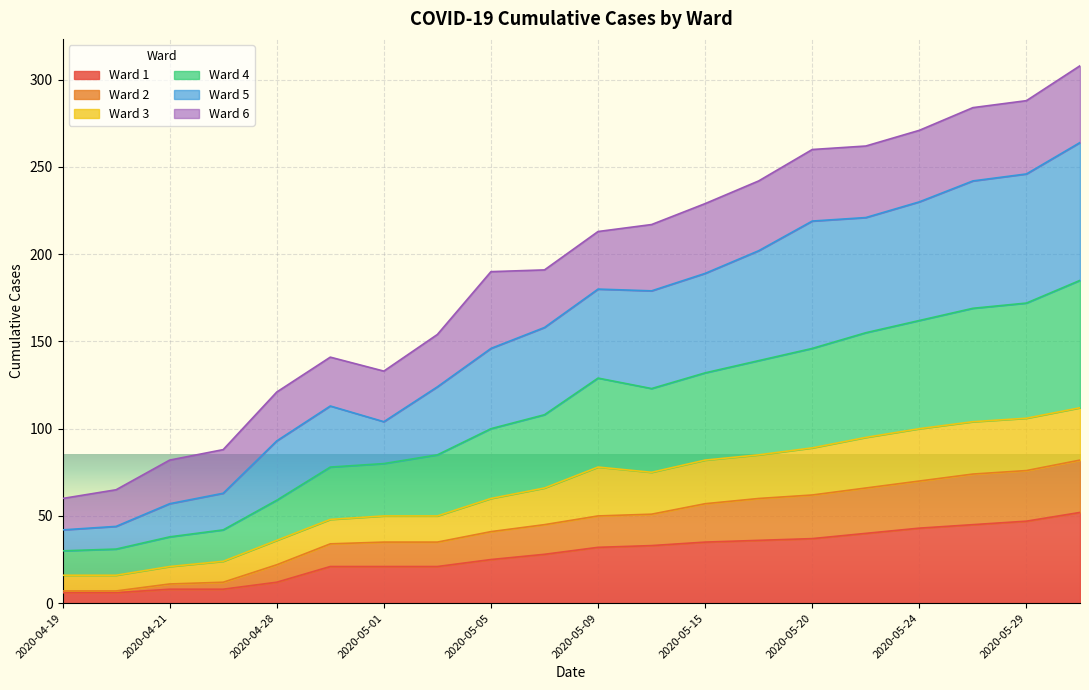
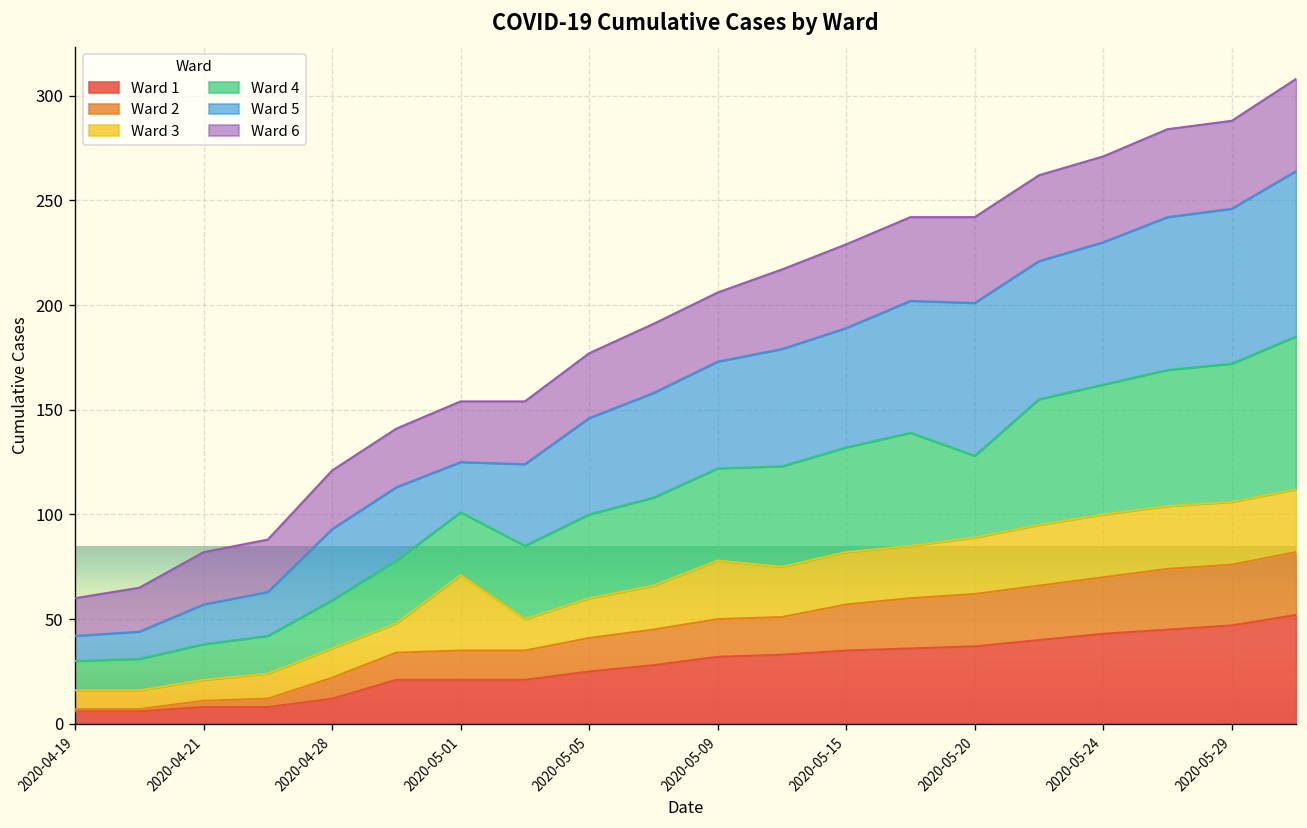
  {
    "Ward 3": {
      "2020-04-19": 9,
      "2020-04-21": 10,
      "2020-04-28": 14,
-     "2020-05-01": 15,
+     "2020-05-01": 36,
      "2020-05-05": 19,
      "2020-05-09": 28,
      "2020-05-15": 25,
      "2020-05-20": 27,
      "2020-05-24": 30,
      "2020-05-29": 30
    },
    "Ward 4": {
      "2020-04-19": 14,
      "2020-04-21": 17,
      "2020-04-28": 23,
      "2020-05-01": 30,
      "2020-05-05": 40,
-     "2020-05-09": 51,
+     "2020-05-09": 44,
      "2020-05-15": 50,
-     "2020-05-20": 57,
+     "2020-05-20": 39,
      "2020-05-24": 62,
      "2020-05-29": 66
    },
    "Ward 5": {
      "2020-04-19": 12,
      "2020-04-21": 19,
      "2020-04-28": 34,
      "2020-05-01": 24,
      "2020-05-05": 46,
      "2020-05-09": 51,
      "2020-05-15": 57,
      "2020-05-20": 73,
      "2020-05-24": 68,
      "2020-05-29": 74
    },
    "Ward 6": {
      "2020-04-19": 18,
      "2020-04-21": 25,
      "2020-04-28": 28,
      "2020-05-01": 29,
-     "2020-05-05": 44,
+     "2020-05-05": 31,
      "2020-05-09": 33,
      "2020-05-15": 40,
      "2020-05-20": 41,
      "2020-05-24": 41,
      "2020-05-29": 42
    }
  }
